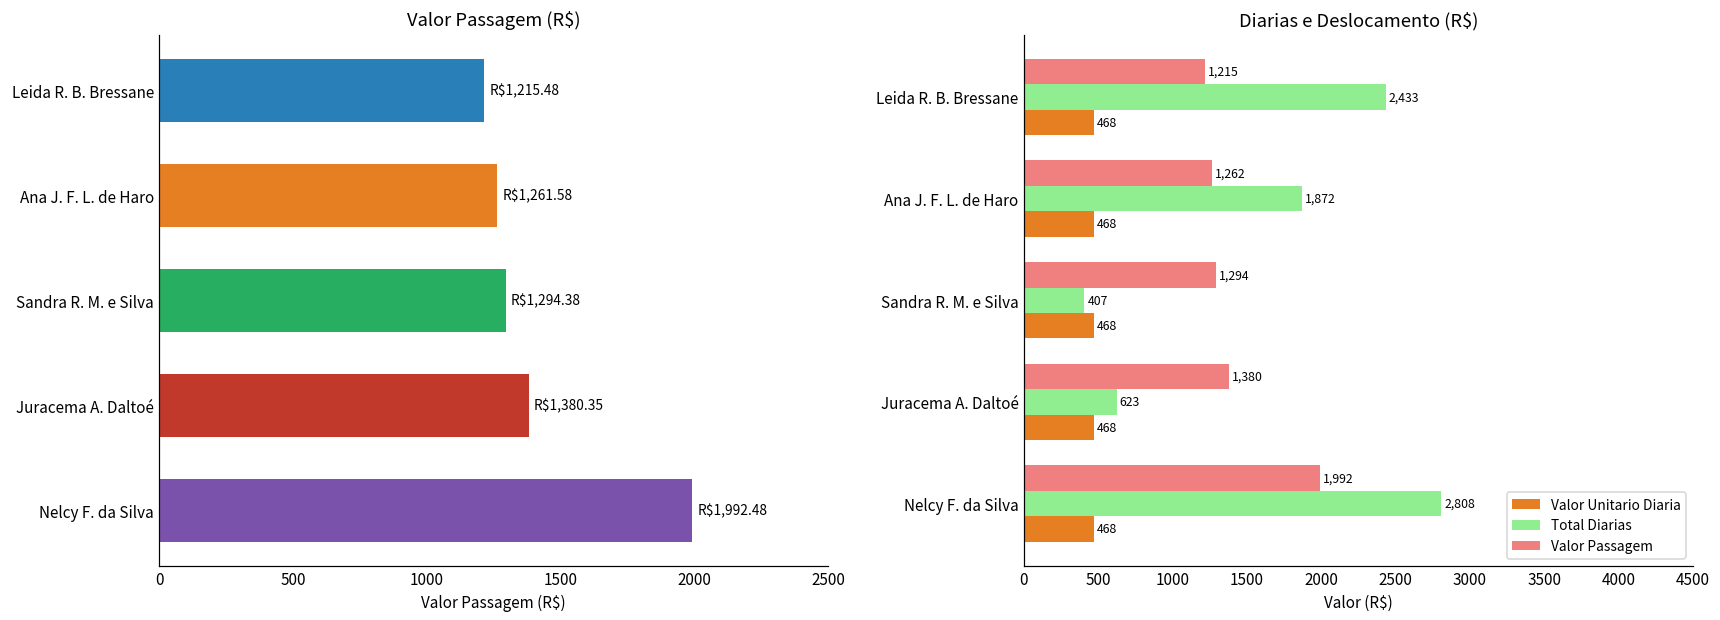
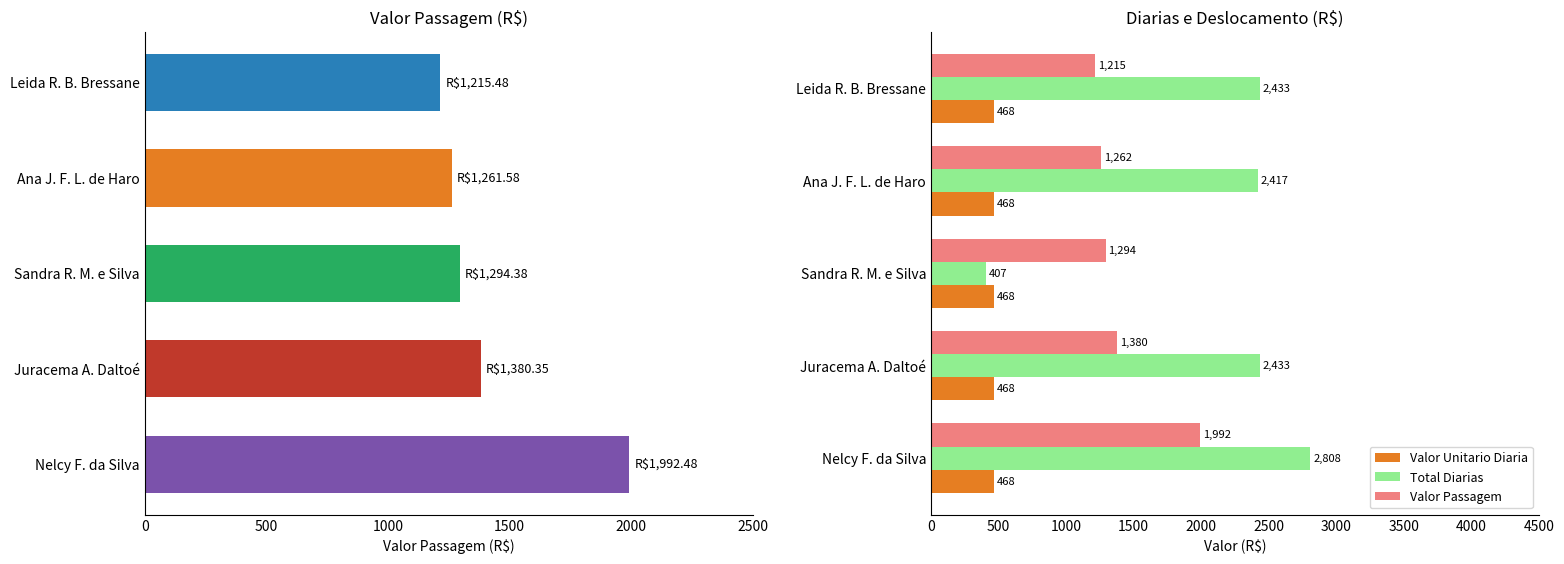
  {
    "Valor Passagem (R$)": {
      "Leida R. B. Bressane": "$1,215.48",
      "Ana J. F. L. de Haro": "$1,261.58",
      "Sandra R. M. e Silva": "$1,294.38",
      "Juracema A. Daltoé": "$1,380.35",
      "Nelcy F. da Silva": "$1,992.48"
    },
    "Diarias e Deslocamento (R$)": {
      "Valor Unitario Diaria": {
        "Leida R. B. Bressane": "468",
        "Ana J. F. L. de Haro": "468",
        "Sandra R. M. e Silva": "468",
        "Juracema A. Daltoé": "468",
        "Nelcy F. da Silva": "468"
      },
      "Total Diarias": {
        "Leida R. B. Bressane": "2,433",
-       "Ana J. F. L. de Haro": "1,872",
+       "Ana J. F. L. de Haro": "2,417",
        "Sandra R. M. e Silva": "407",
-       "Juracema A. Daltoé": "623",
+       "Juracema A. Daltoé": "2,433",
        "Nelcy F. da Silva": "2,808"
      },
      "Valor Passagem": {
        "Leida R. B. Bressane": "1,215",
        "Ana J. F. L. de Haro": "1,262",
        "Sandra R. M. e Silva": "1,294",
        "Juracema A. Daltoé": "1,380",
        "Nelcy F. da Silva": "1,992"
      }
    }
  }
